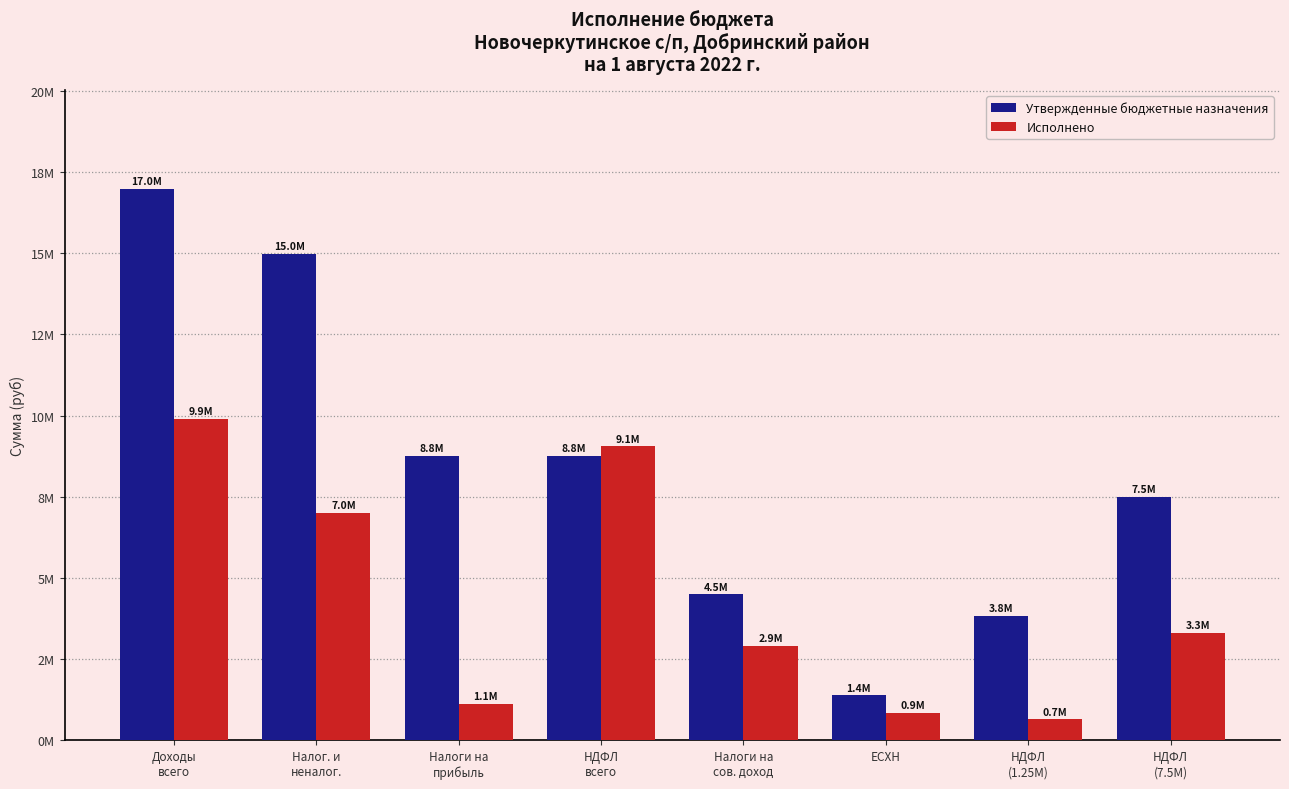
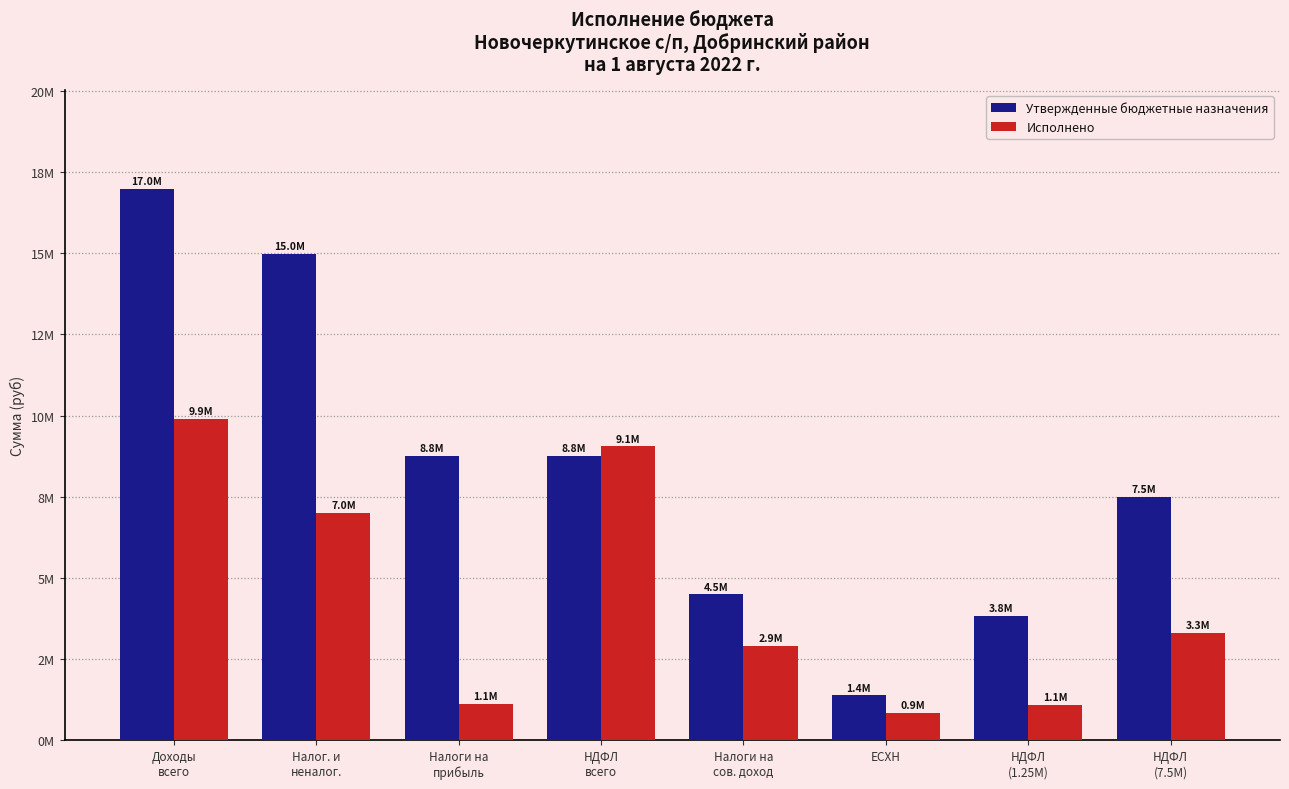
  {
    "Утвержденные бюджетные назначения": {
      "Доходы всего": "17.0M",
      "Налог. и неналог.": "15.0M",
      "Налоги на прибыль": "8.8M",
      "НДФЛ всего": "8.8M",
      "Налоги на сов. доход": "4.5M",
      "ЕСХН": "1.4M",
      "НДФЛ (1.25М)": "3.8M",
      "НДФЛ (7.5М)": "7.5M"
    },
    "Исполнено": {
      "Доходы всего": "9.9M",
      "Налог. и неналог.": "7.0M",
      "Налоги на прибыль": "1.1M",
      "НДФЛ всего": "9.1M",
      "Налоги на сов. доход": "2.9M",
      "ЕСХН": "0.9M",
-     "НДФЛ (1.25М)": "0.7M",
+     "НДФЛ (1.25М)": "1.1M",
      "НДФЛ (7.5М)": "3.3M"
    }
  }
